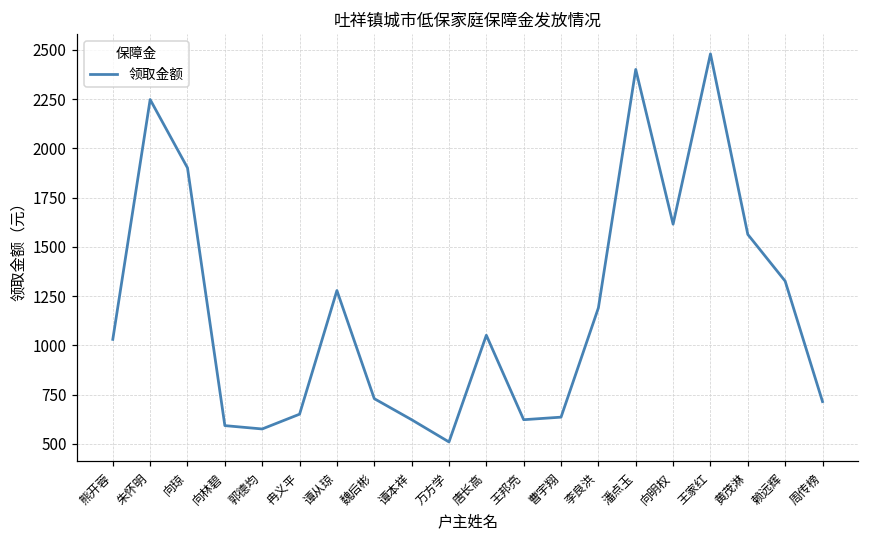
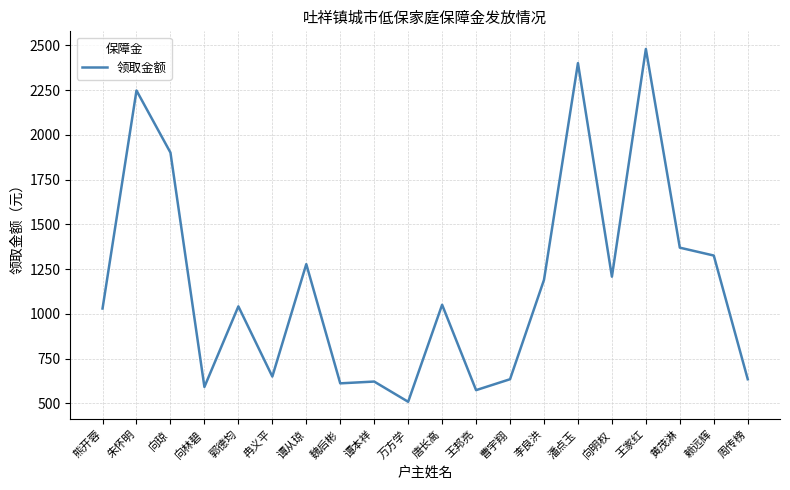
  {
    "熊开蓉": 1030,
    "朱怀明": 2250,
    "向琼": 1900,
    "向林碧": 590,
-   "郭德均": 580,
+   "郭德均": 1040,
    "冉义平": 650,
    "谭从琼": 1280,
-   "魏后彬": 730,
+   "魏后彬": 610,
    "谭本祥": 620,
    "万方学": 510,
    "唐长高": 1050,
-   "王邦亮": 620,
+   "王邦亮": 570,
    "曹宇翔": 640,
    "李良洪": 1190,
    "潘点玉": 2400,
-   "向明权": 1620,
+   "向明权": 1210,
    "王家红": 2480,
-   "黄茂淋": 1560,
+   "黄茂淋": 1370,
    "赖远辉": 1330,
-   "周传榜": 710
+   "周传榜": 640
  }
